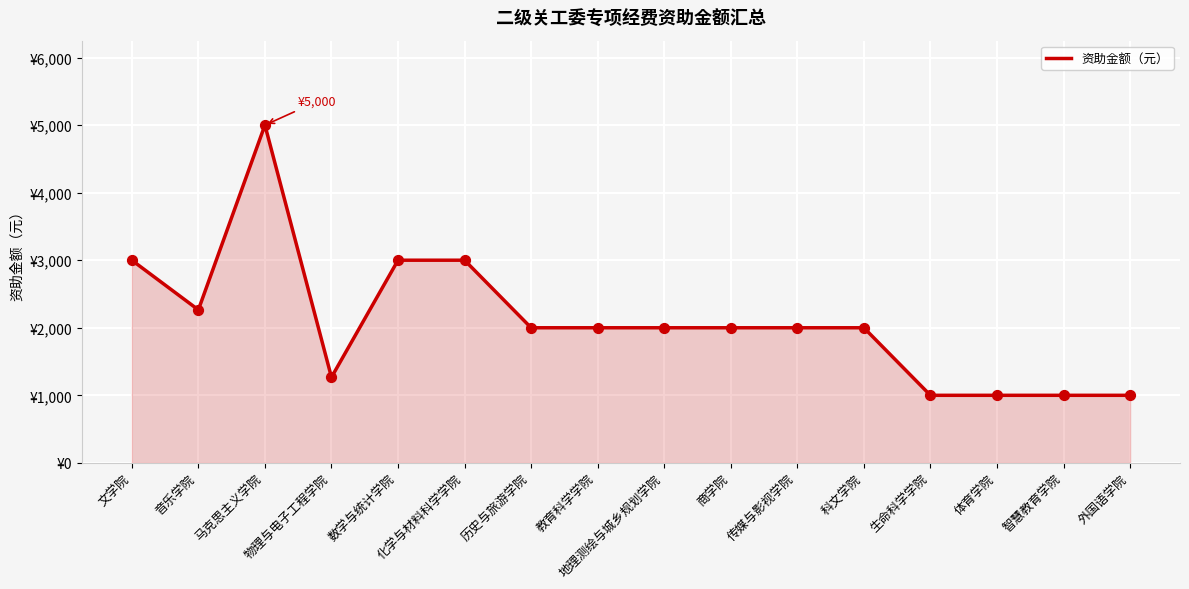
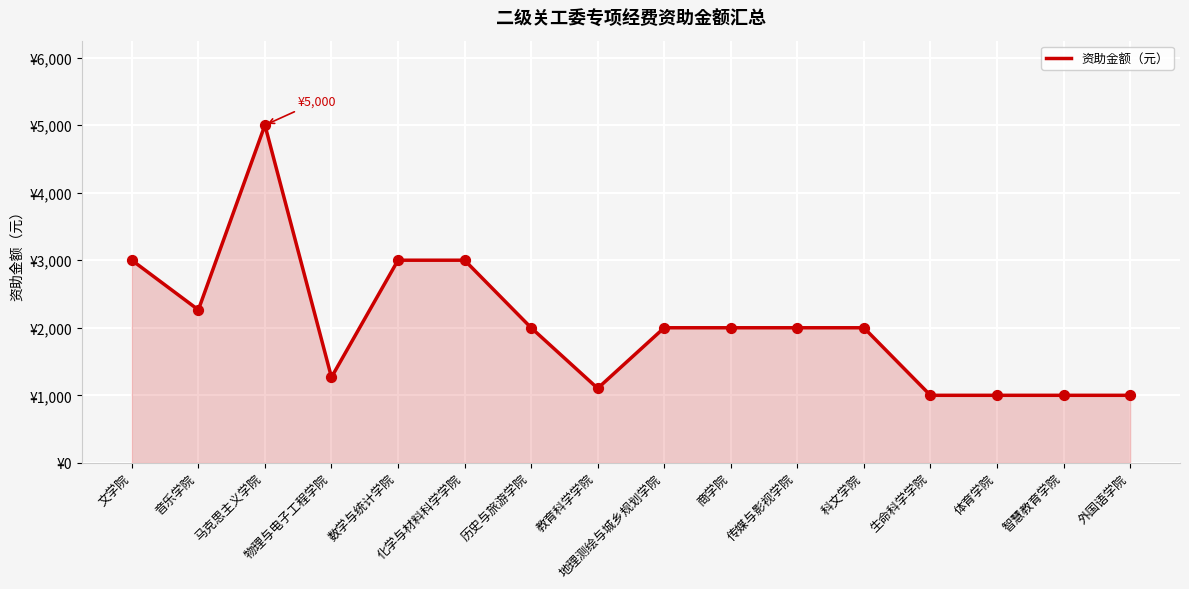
  {
    "文学院": "¥3,000",
    "音乐学院": "¥2,300",
    "物理与电子工程学院": "¥1,300",
    "数学与统计学院": "¥3,000",
    "化学与材料科学学院": "¥3,000",
    "历史与旅游学院": "¥2,000",
-   "教育科学学院": "¥2,000",
+   "教育科学学院": "¥1,100",
    "地理测绘与城乡规划学院": "¥2,000",
    "商学院": "¥2,000",
    "传媒与影视学院": "¥2,000",
    "科文学院": "¥2,000",
    "生命科学学院": "¥1,000",
    "体育学院": "¥1,000",
    "智慧教育学院": "¥1,000",
    "外国语学院": "¥1,000"
  }
